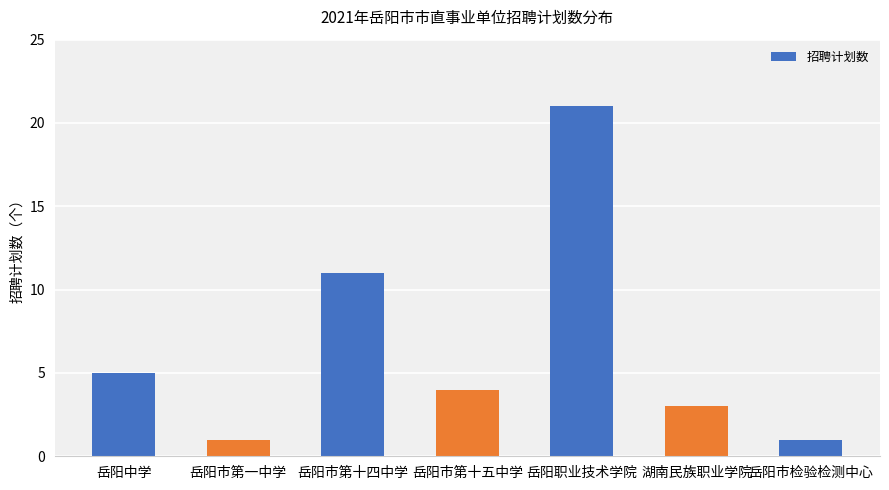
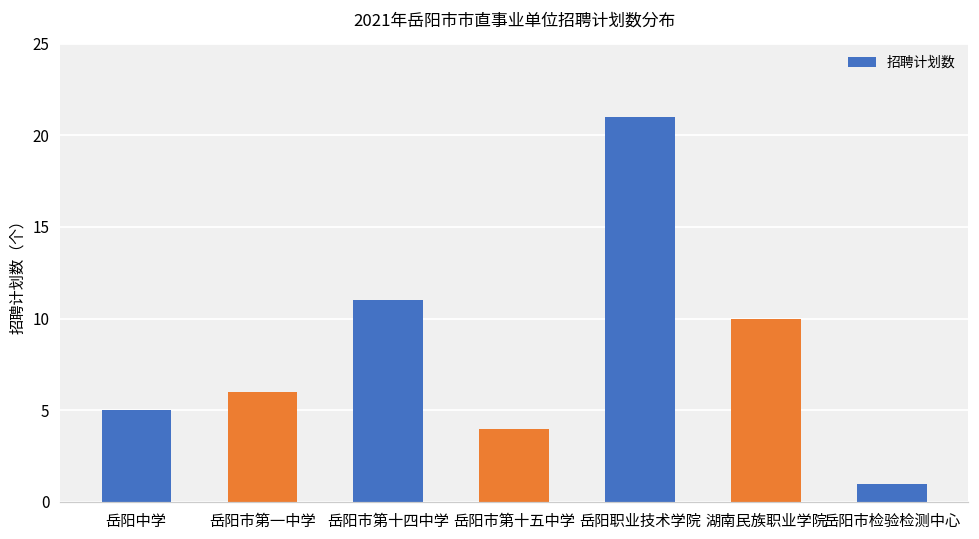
  {
    "岳阳中学": 5,
-   "岳阳市第一中学": 1,
+   "岳阳市第一中学": 6,
    "岳阳市第十四中学": 11,
    "岳阳市第十五中学": 4,
    "岳阳职业技术学院": 21,
-   "湖南民族职业学院": 3,
+   "湖南民族职业学院": 10,
    "岳阳市检验检测中心": 1
  }
